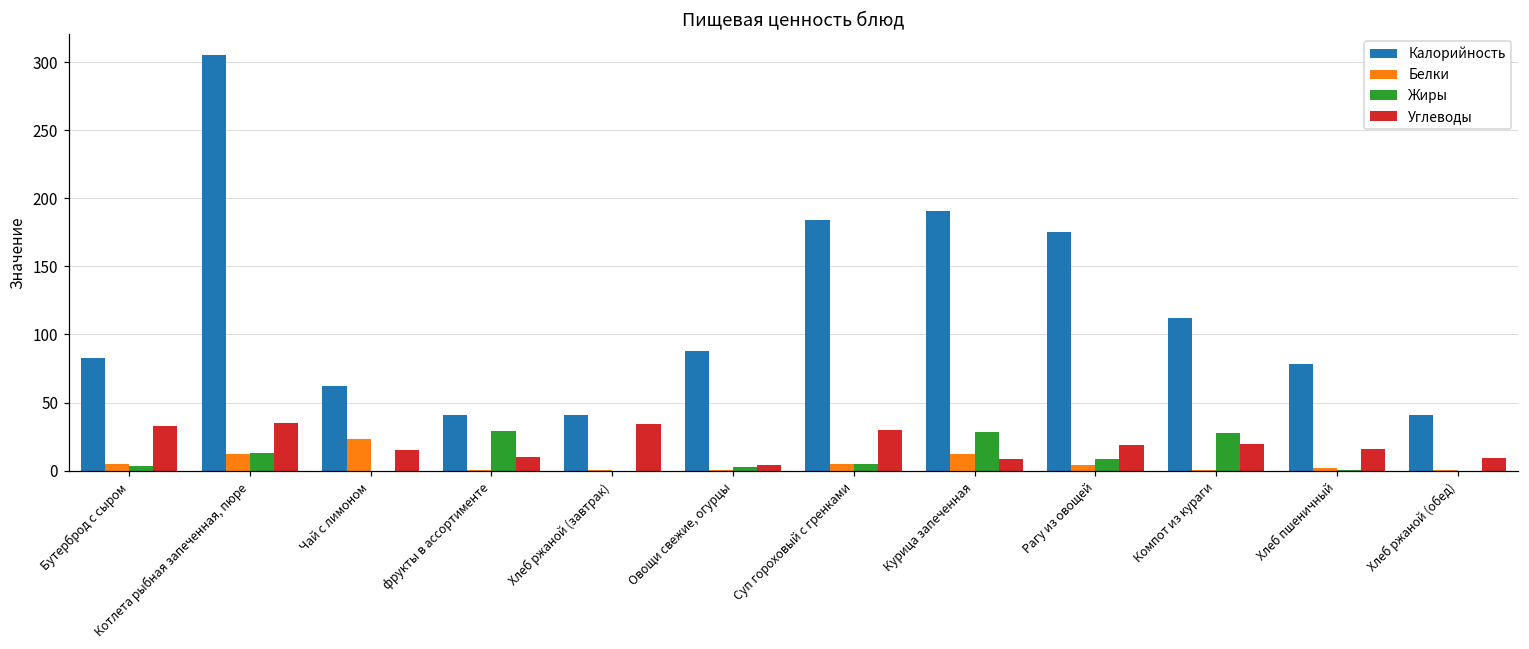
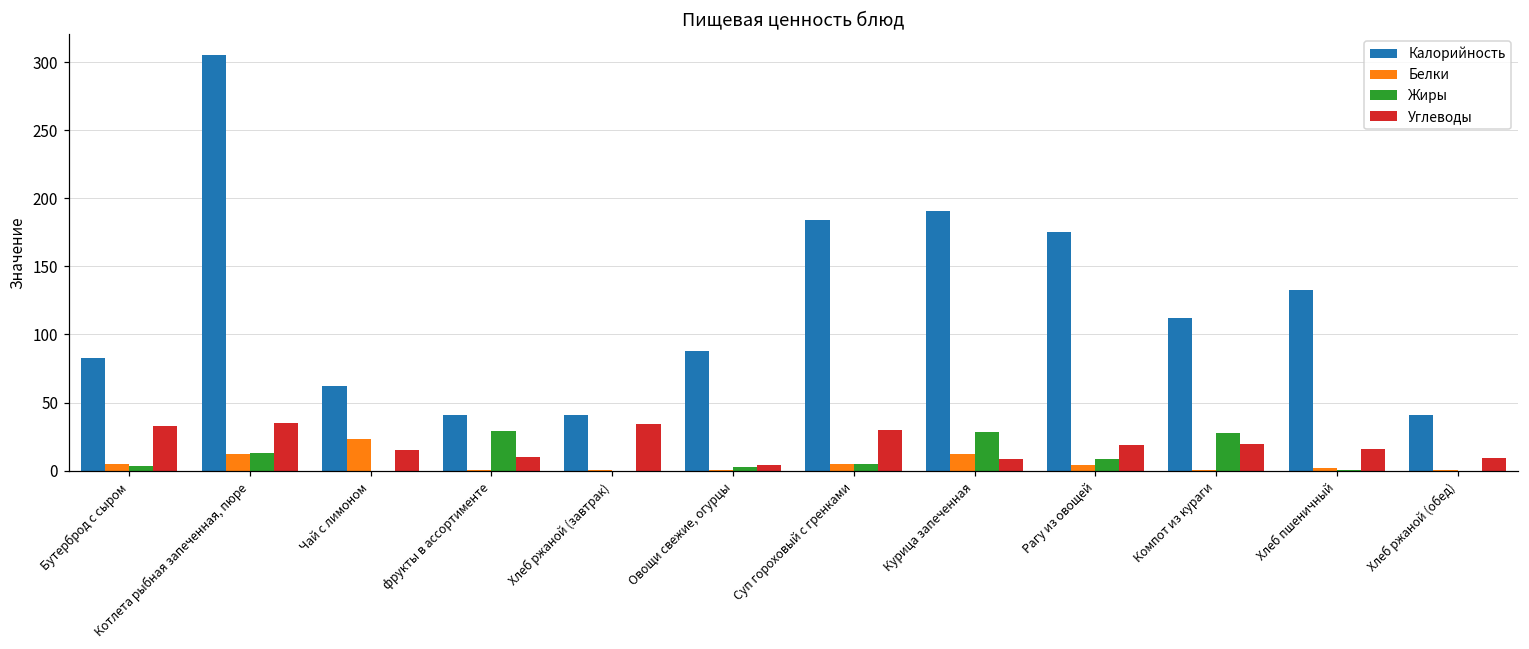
  {
    "Калорийность": {
      "Бутерброд с сыром": 83,
      "Котлета рыбная запеченная, пюре": 305,
      "Чай с лимоном": 62,
      "фрукты в ассортименте": 41,
      "Хлеб ржаной (завтрак)": 41,
      "Овощи свежие, огурцы": 88,
      "Суп гороховый с гренками": 184,
      "Курица запеченная": 191,
      "Рагу из овощей": 175,
      "Компот из кураги": 112,
-     "Хлеб пшеничный": 78,
+     "Хлеб пшеничный": 133,
      "Хлеб ржаной (обед)": 41
    },
    "Белки": {
      "Бутерброд с сыром": 5,
      "Котлета рыбная запеченная, пюре": 13,
      "Чай с лимоном": 23,
      "Суп гороховый с гренками": 5,
      "Курица запеченная": 13,
      "Рагу из овощей": 5
    },
    "Жиры": {
      "Бутерброд с сыром": 4,
      "Котлета рыбная запеченная, пюре": 13,
      "Чай с лимоном": 0,
      "фрукты в ассортименте": 29,
      "Овощи свежие, огурцы": 3,
      "Суп гороховый с гренками": 5,
      "Курица запеченная": 29,
      "Рагу из овощей": 9,
      "Компот из кураги": 28
    },
    "Углеводы": {
      "Бутерброд с сыром": 33,
      "Котлета рыбная запеченная, пюре": 35,
      "Чай с лимоном": 15,
      "фрукты в ассортименте": 10,
      "Хлеб ржаной (завтрак)": 34,
      "Овощи свежие, огурцы": 4,
      "Суп гороховый с гренками": 30,
      "Курица запеченная": 9,
      "Рагу из овощей": 19,
      "Компот из кураги": 19,
      "Хлеб пшеничный": 16,
      "Хлеб ржаной (обед)": 9
    }
  }
